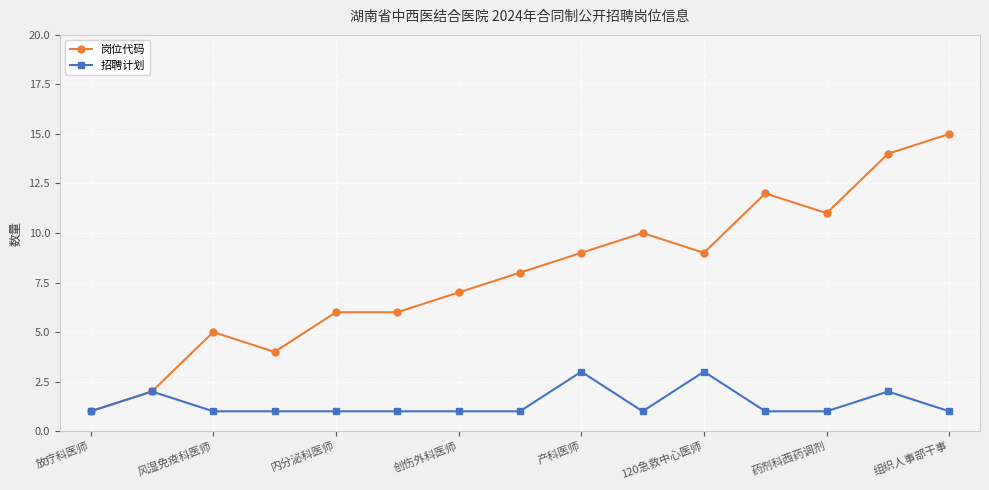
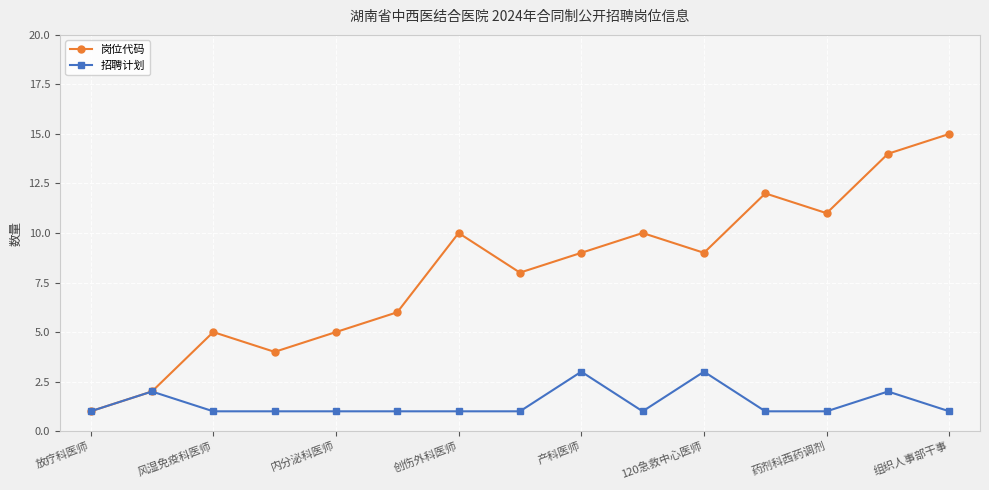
  {
    "岗位代码": {
      "风湿免疫科医师": 5,
-     "内分泌科医师": 6,
-     "创伤外科医师": 7,
+     "内分泌科医师": 5,
+     "创伤外科医师": 10,
      "产科医师": 9,
      "120急救中心医师": 9,
      "药剂科西药调剂": 11,
      "组织人事部干事": 15
    },
    "招聘计划": {
      "风湿免疫科医师": 1,
      "内分泌科医师": 1,
      "创伤外科医师": 1,
      "产科医师": 3,
      "120急救中心医师": 3,
      "药剂科西药调剂": 1,
      "组织人事部干事": 1
    }
  }
